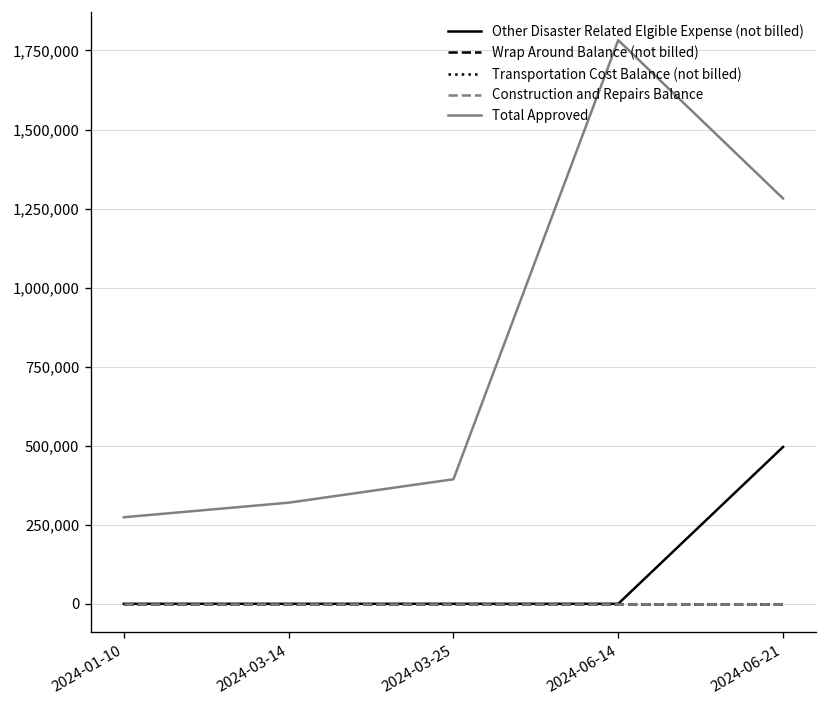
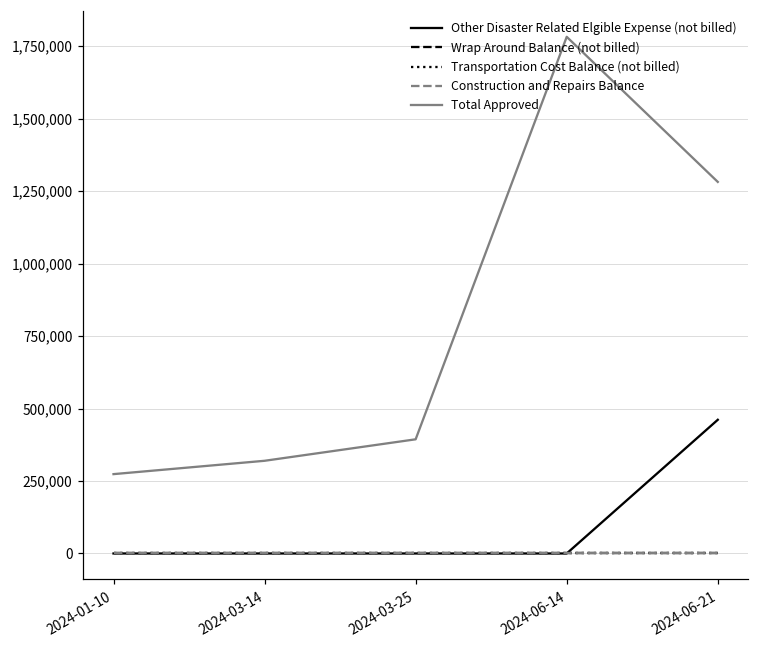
  {
    "Other Disaster Related Elgible Expense (not billed)": {
-     "2024-06-21": "500,000"
+     "2024-06-21": "460,000"
    }
  }
